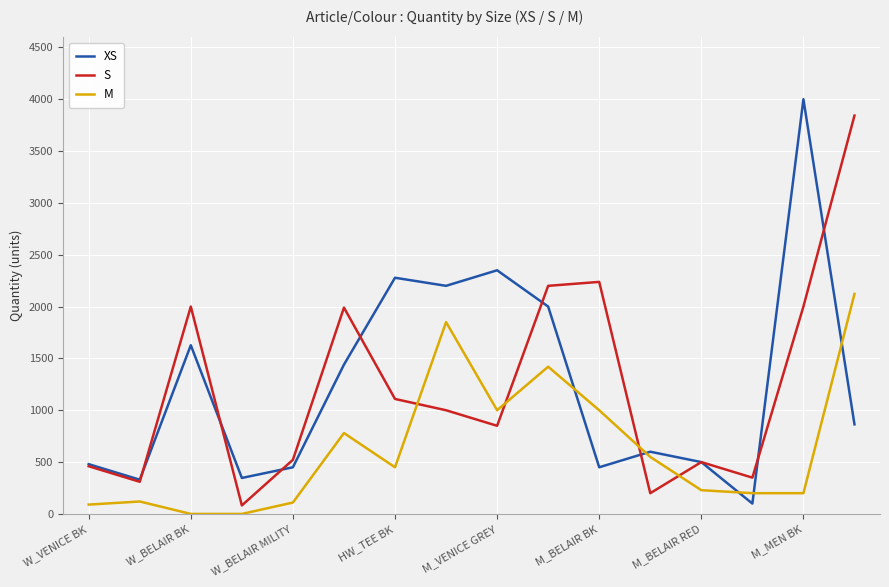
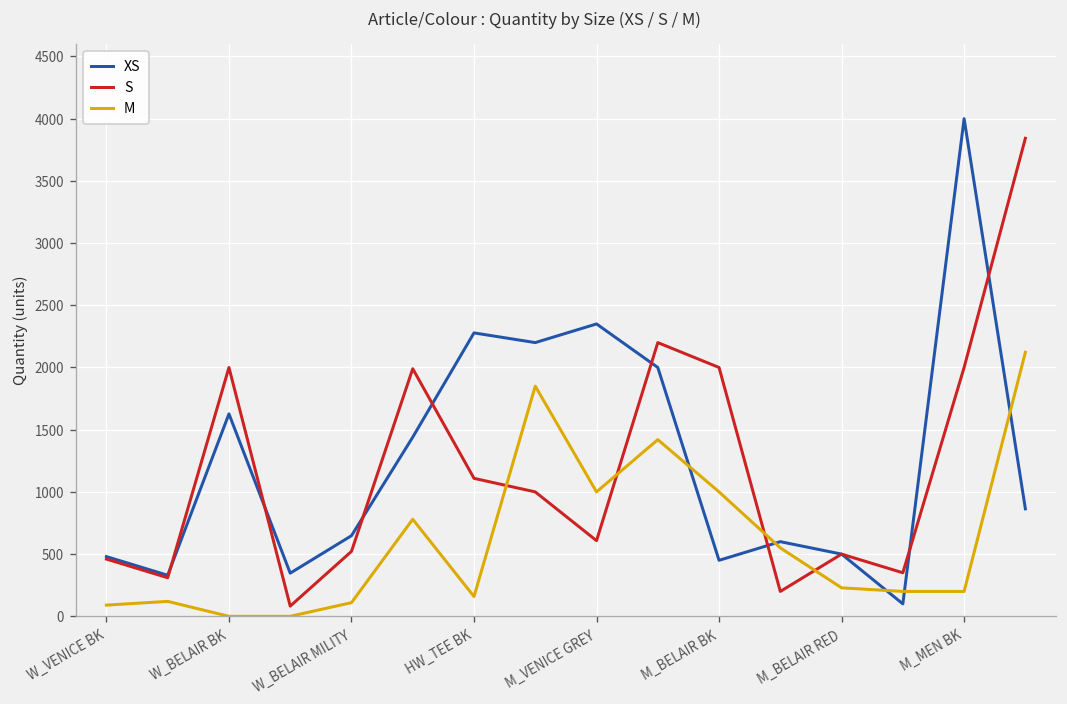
  {
    "XS": {
      "W_BELAIR BK": 1630,
-     "W_BELAIR MILITY": 450,
+     "W_BELAIR MILITY": 650,
      "HW_TEE BK": 2280,
      "M_VENICE GREY": 2350,
      "M_BELAIR BK": 450,
      "M_MEN BK": 4000
    },
    "S": {
      "W_BELAIR BK": 2000,
      "W_BELAIR MILITY": 520,
      "HW_TEE BK": 1110,
-     "M_VENICE GREY": 850,
-     "M_BELAIR BK": 2240,
+     "M_VENICE GREY": 610,
+     "M_BELAIR BK": 2000,
      "M_MEN BK": 2000
    },
    "M": {
      "W_VENICE BK": 90,
      "W_BELAIR BK": 0,
      "W_BELAIR MILITY": 110,
-     "HW_TEE BK": 450,
+     "HW_TEE BK": 160,
      "M_VENICE GREY": 1000,
      "M_BELAIR BK": 1000,
      "M_BELAIR RED": 230,
      "M_MEN BK": 200
    }
  }
